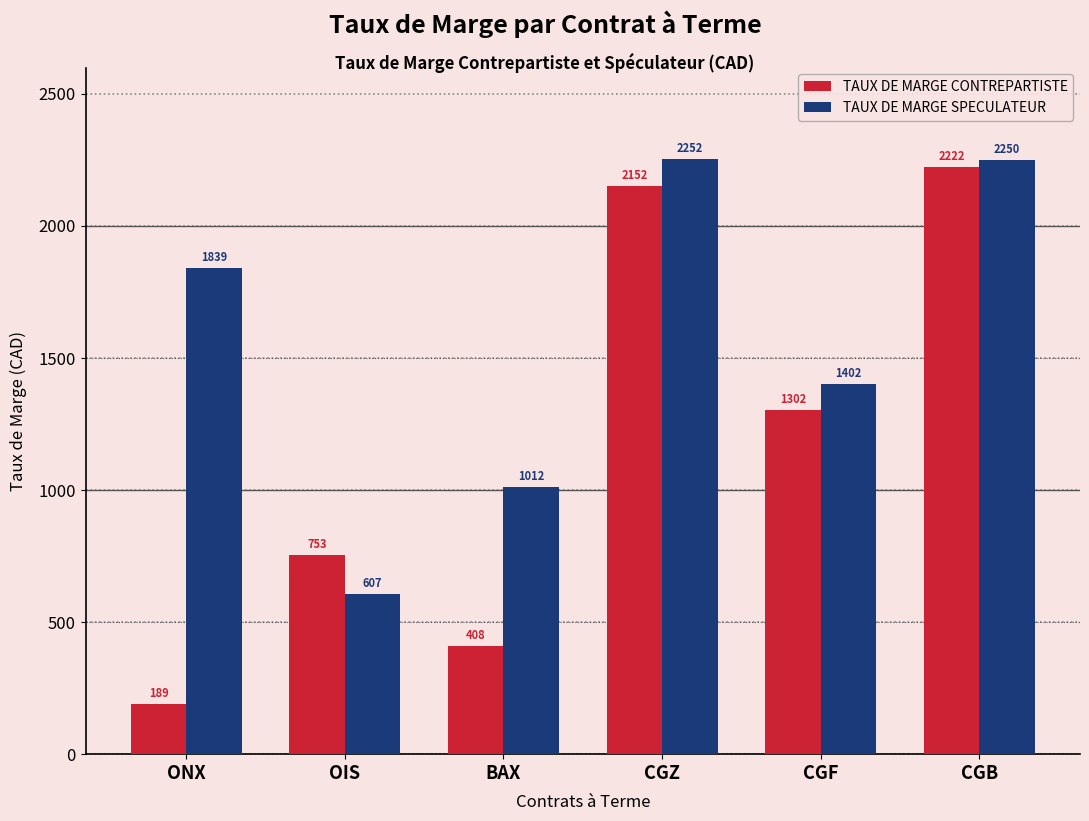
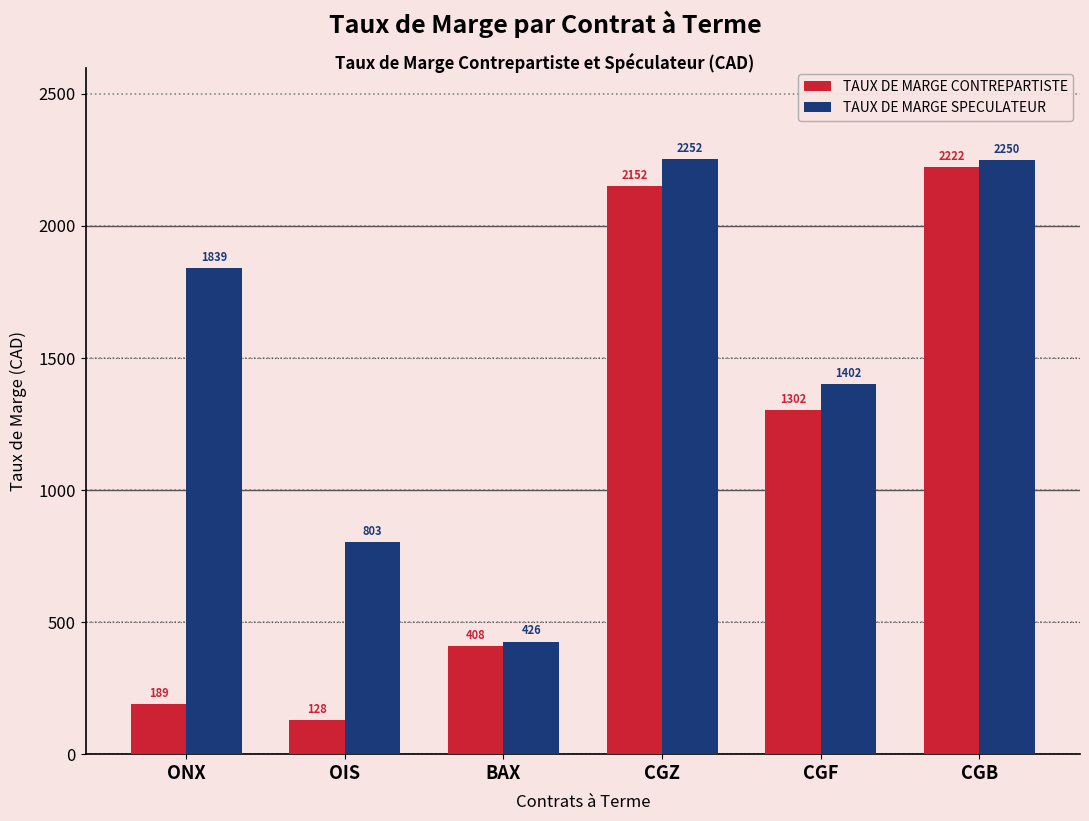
  {
    "TAUX DE MARGE CONTREPARTISTE": {
      "ONX": 189,
-     "OIS": 753,
+     "OIS": 128,
      "BAX": 408,
      "CGZ": 2152,
      "CGF": 1302,
      "CGB": 2222
    },
    "TAUX DE MARGE SPECULATEUR": {
      "ONX": 1839,
-     "OIS": 607,
-     "BAX": 1012,
+     "OIS": 803,
+     "BAX": 426,
      "CGZ": 2252,
      "CGF": 1402,
      "CGB": 2250
    }
  }
